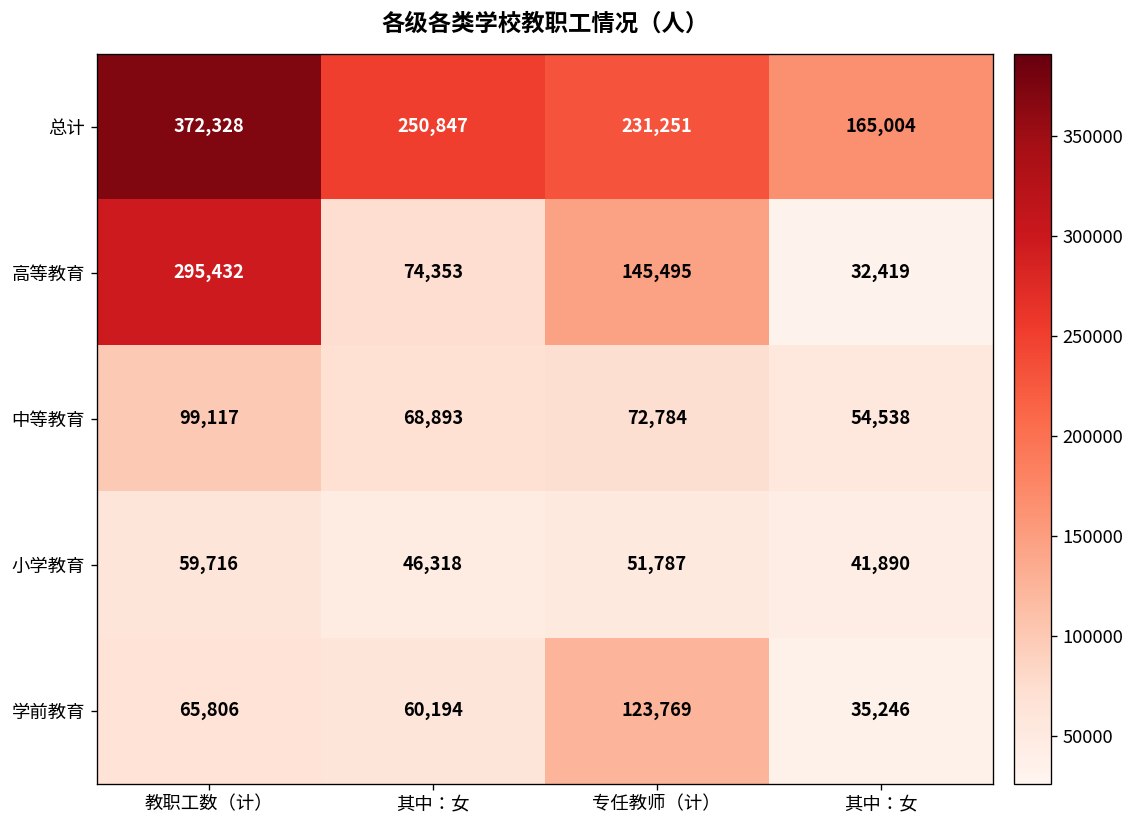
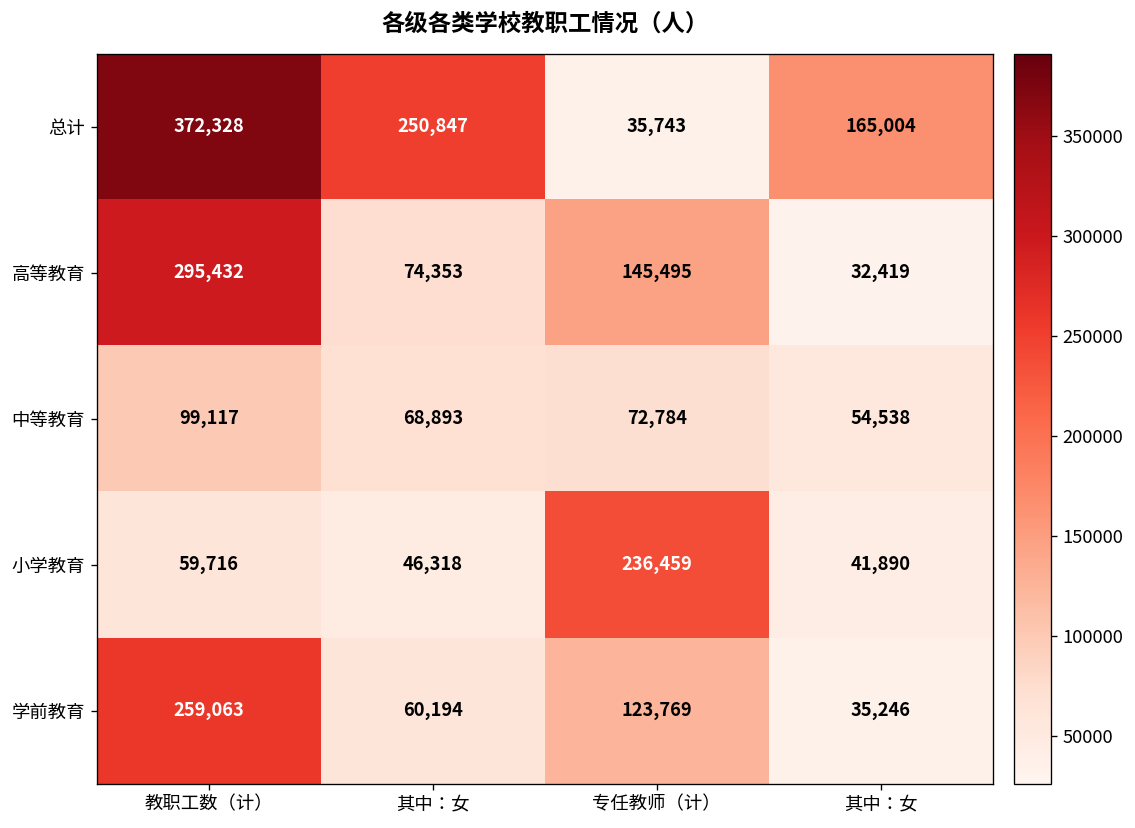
  {
    "总计": {
      "教职工数（计）": "372,328",
-     "专任教师（计）": "231,251"
+     "专任教师（计）": "35,743"
    },
    "高等教育": {
      "教职工数（计）": "295,432",
      "专任教师（计）": "145,495"
    },
    "中等教育": {
      "教职工数（计）": "99,117",
      "专任教师（计）": "72,784"
    },
    "小学教育": {
      "教职工数（计）": "59,716",
-     "专任教师（计）": "51,787"
+     "专任教师（计）": "236,459"
    },
    "学前教育": {
-     "教职工数（计）": "65,806",
+     "教职工数（计）": "259,063",
      "专任教师（计）": "123,769"
    }
  }
